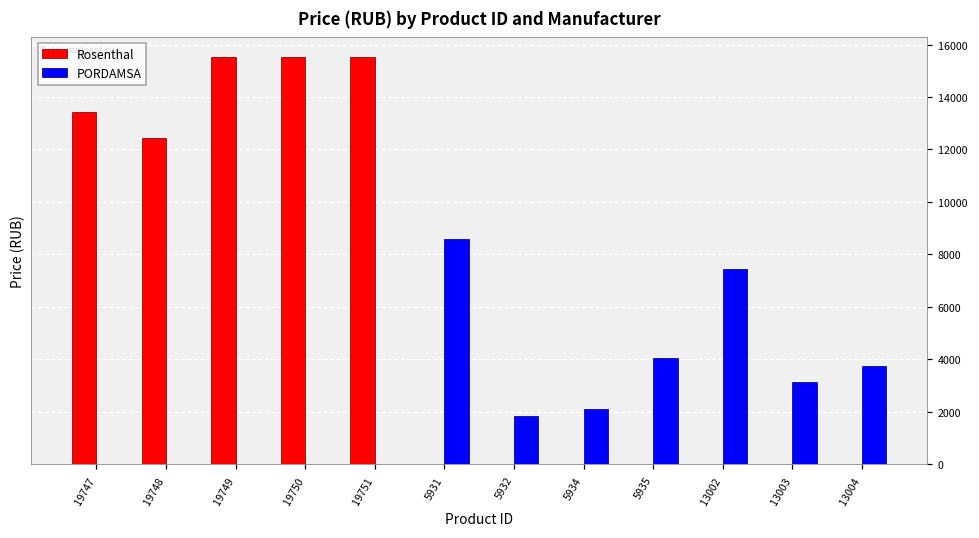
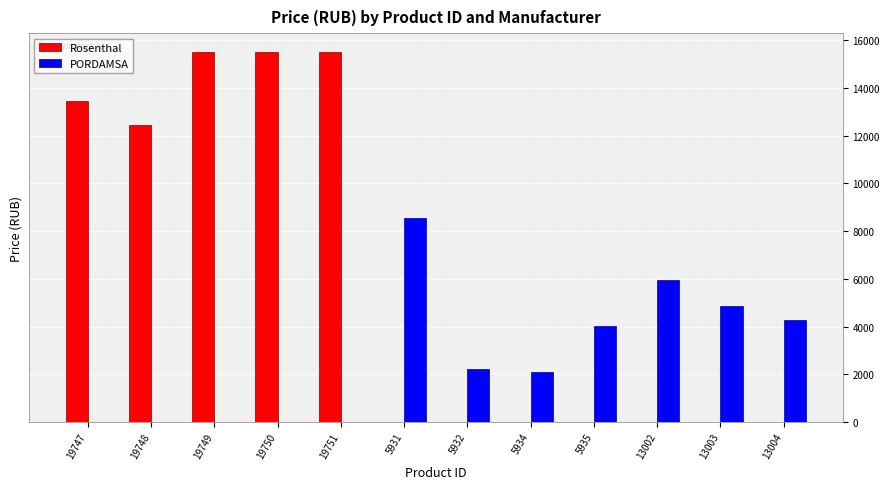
  {
    "Rosenthal": {
      "19747": 13400,
      "19748": 12400,
      "19749": 15500,
      "19750": 15500,
      "19751": 15500,
      "5931": 0,
      "5932": 0,
      "5934": 0,
      "5935": 0,
      "13002": 0,
      "13003": 0,
      "13004": 0
    },
    "PORDAMSA": {
      "19747": 0,
      "19748": 0,
      "19749": 0,
      "19750": 0,
      "19751": 0,
      "5931": 8600,
-     "5932": 1800,
+     "5932": 2200,
      "5934": 2100,
      "5935": 4000,
-     "13002": 7400,
-     "13003": 3100,
-     "13004": 3800
+     "13002": 5900,
+     "13003": 4800,
+     "13004": 4300
    }
  }
